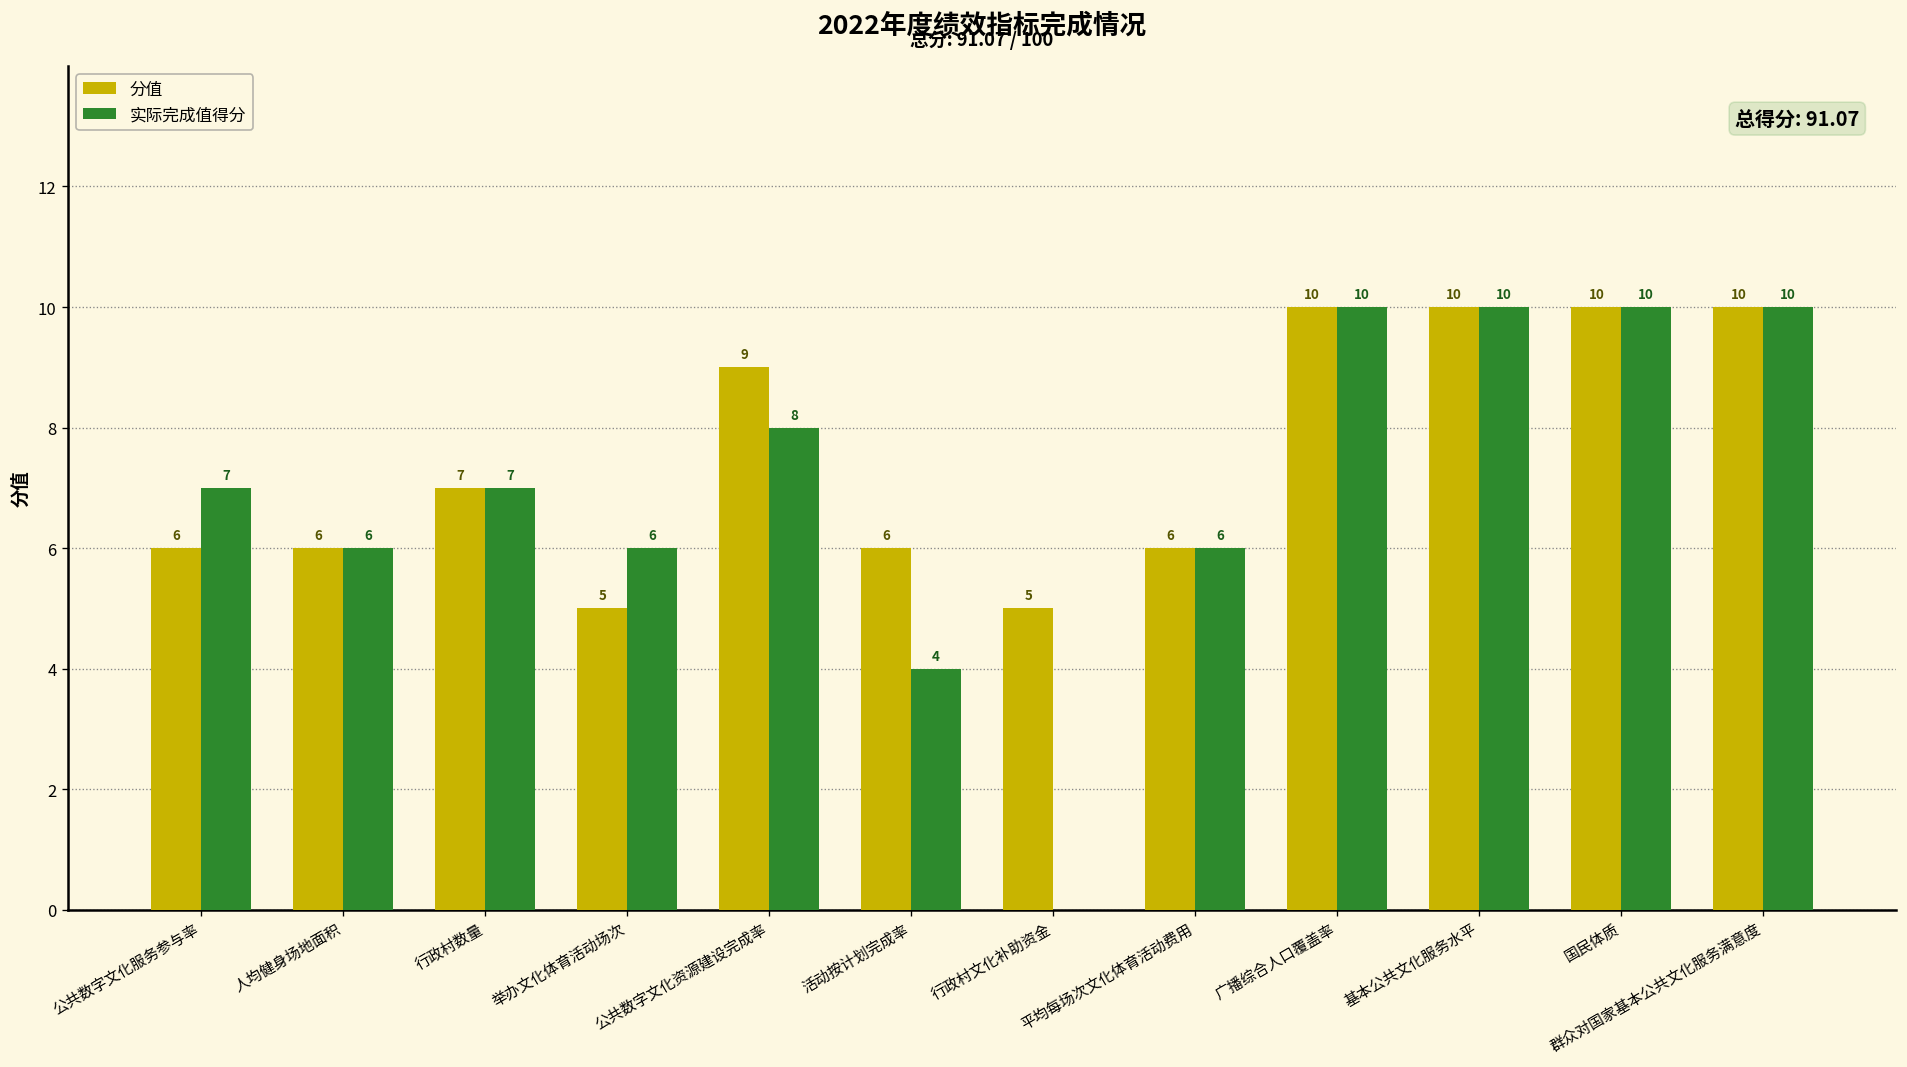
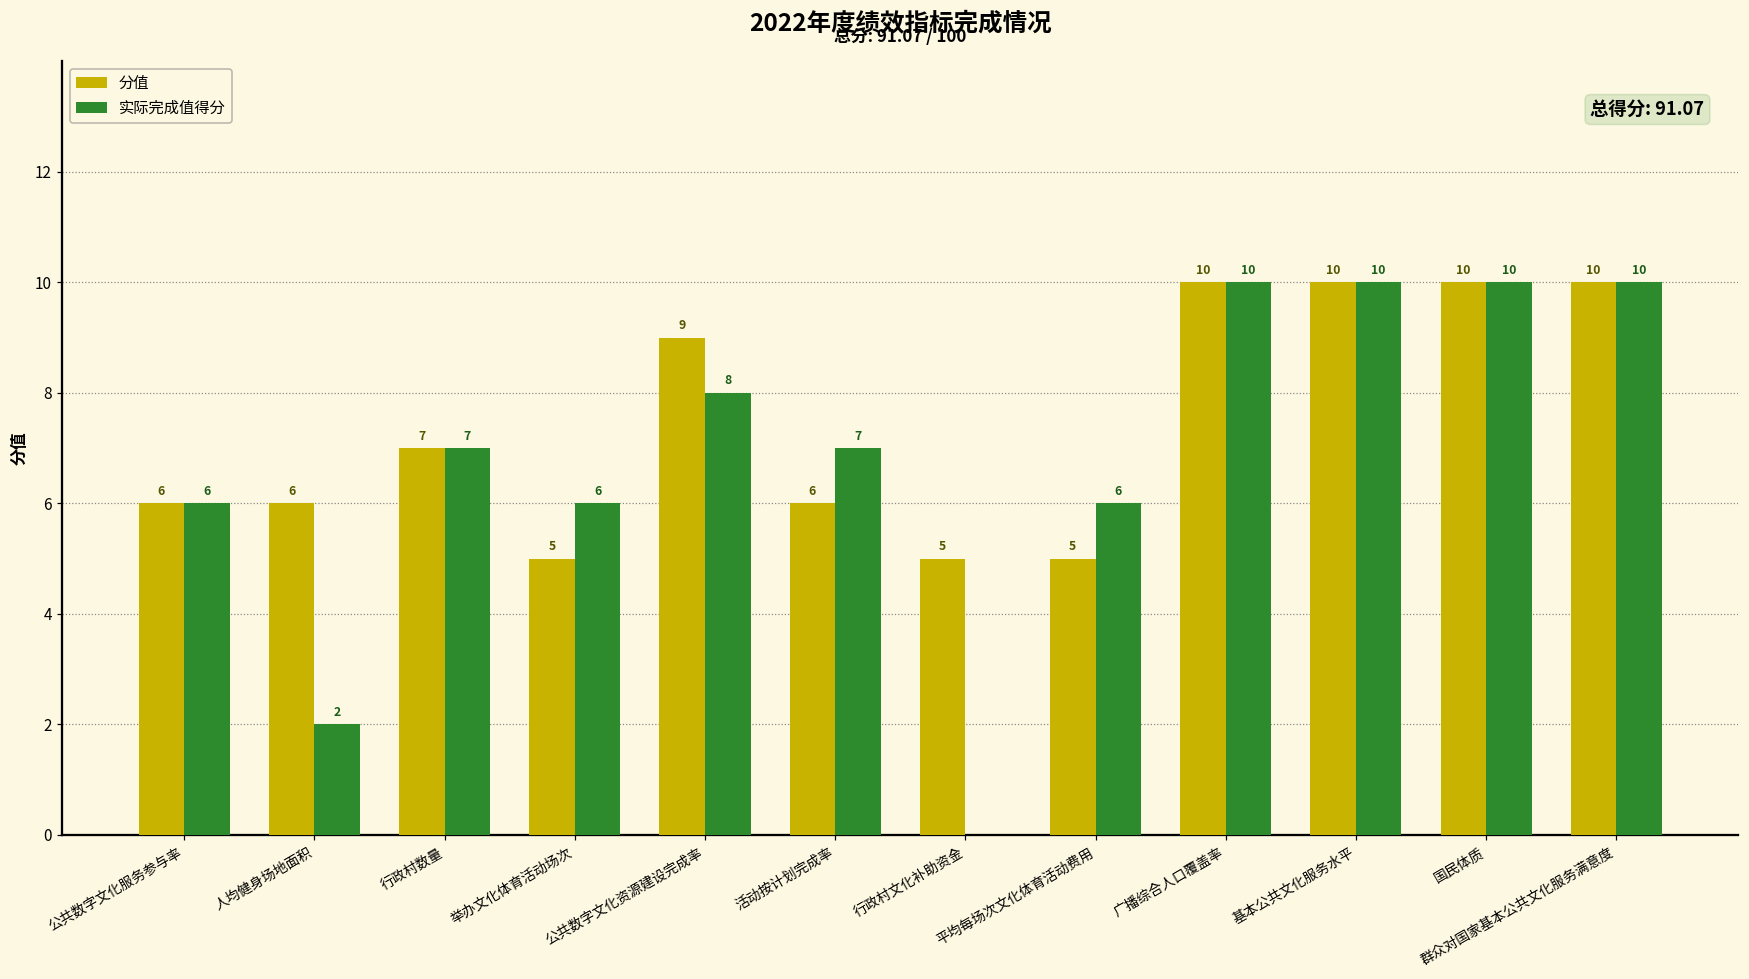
  {
    "分值": {
      "公共数字文化服务参与率": 6,
      "人均健身场地面积": 6,
      "行政村数量": 7,
      "举办文化体育活动场次": 5,
      "公共数字文化资源建设完成率": 9,
      "活动按计划完成率": 6,
      "行政村文化补助资金": 5,
-     "平均每场次文化体育活动费用": 6,
+     "平均每场次文化体育活动费用": 5,
      "广播综合人口覆盖率": 10,
      "基本公共文化服务水平": 10,
      "国民体质": 10,
      "群众对国家基本公共文化服务满意度": 10
    },
    "实际完成值得分": {
-     "公共数字文化服务参与率": 7,
-     "人均健身场地面积": 6,
+     "公共数字文化服务参与率": 6,
+     "人均健身场地面积": 2,
      "行政村数量": 7,
      "举办文化体育活动场次": 6,
      "公共数字文化资源建设完成率": 8,
-     "活动按计划完成率": 4,
+     "活动按计划完成率": 7,
      "平均每场次文化体育活动费用": 6,
      "广播综合人口覆盖率": 10,
      "基本公共文化服务水平": 10,
      "国民体质": 10,
      "群众对国家基本公共文化服务满意度": 10
    }
  }
